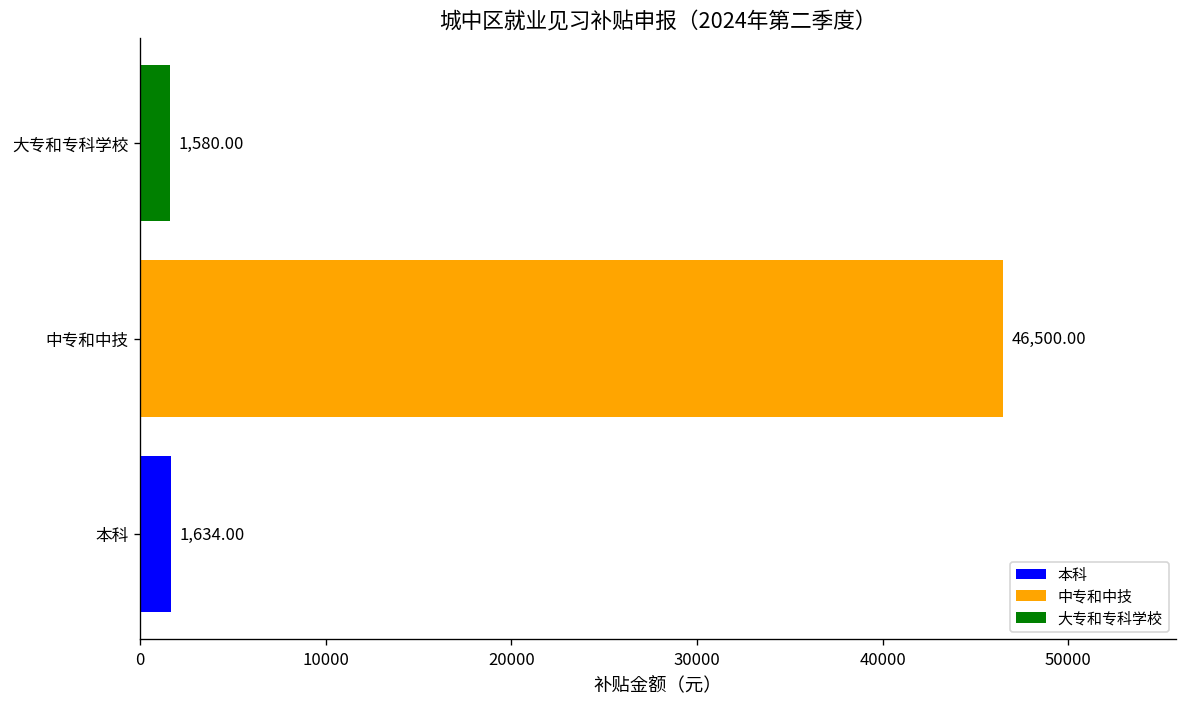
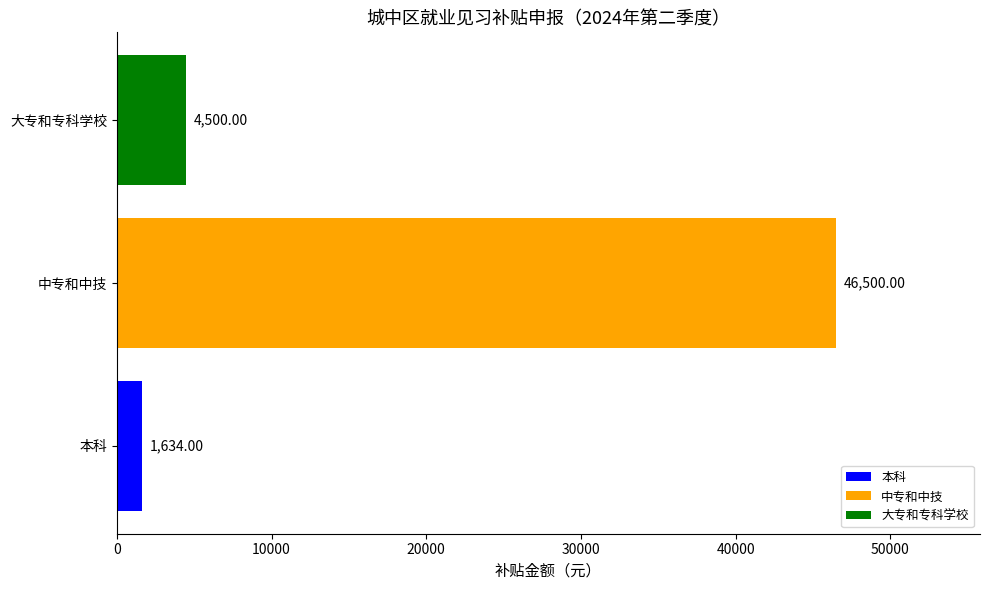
  {
-   "大专和专科学校": "1,580.00",
+   "大专和专科学校": "4,500.00",
    "中专和中技": "46,500.00",
    "本科": "1,634.00"
  }
